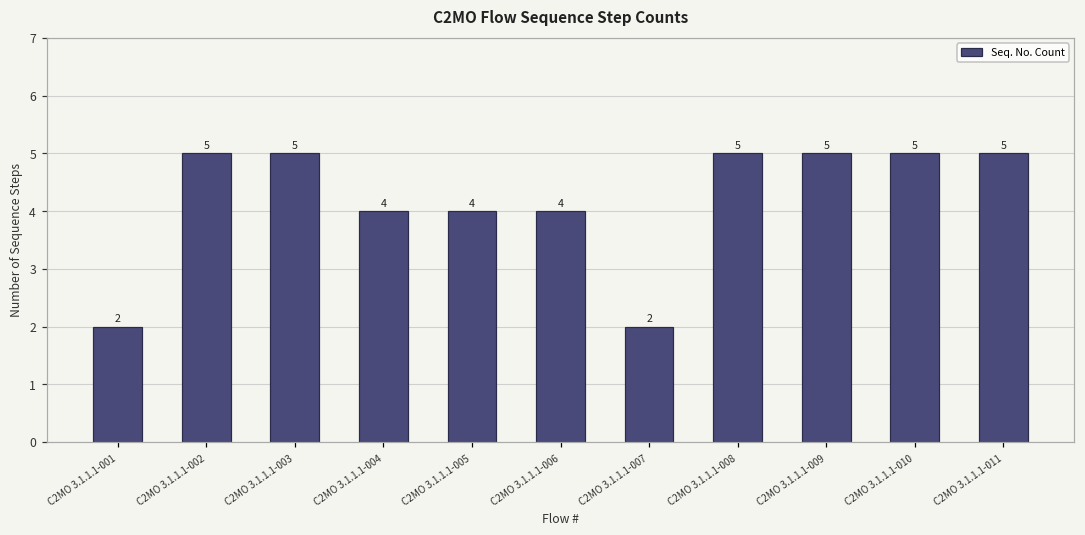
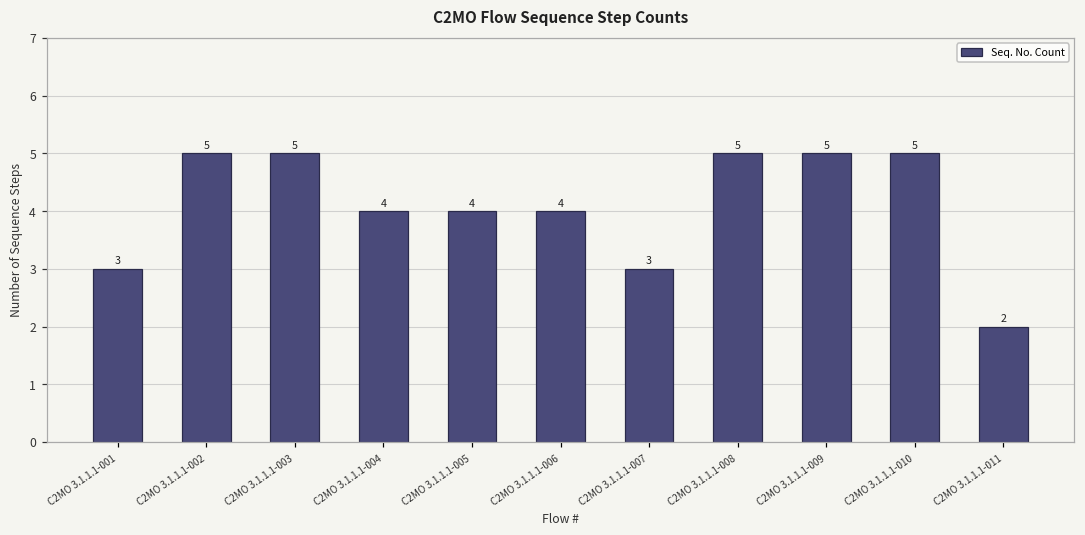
  {
-   "C2MO 3.1.1.1-001": 2,
+   "C2MO 3.1.1.1-001": 3,
    "C2MO 3.1.1.1-002": 5,
    "C2MO 3.1.1.1-003": 5,
    "C2MO 3.1.1.1-004": 4,
    "C2MO 3.1.1.1-005": 4,
    "C2MO 3.1.1.1-006": 4,
-   "C2MO 3.1.1.1-007": 2,
+   "C2MO 3.1.1.1-007": 3,
    "C2MO 3.1.1.1-008": 5,
    "C2MO 3.1.1.1-009": 5,
    "C2MO 3.1.1.1-010": 5,
-   "C2MO 3.1.1.1-011": 5
+   "C2MO 3.1.1.1-011": 2
  }
